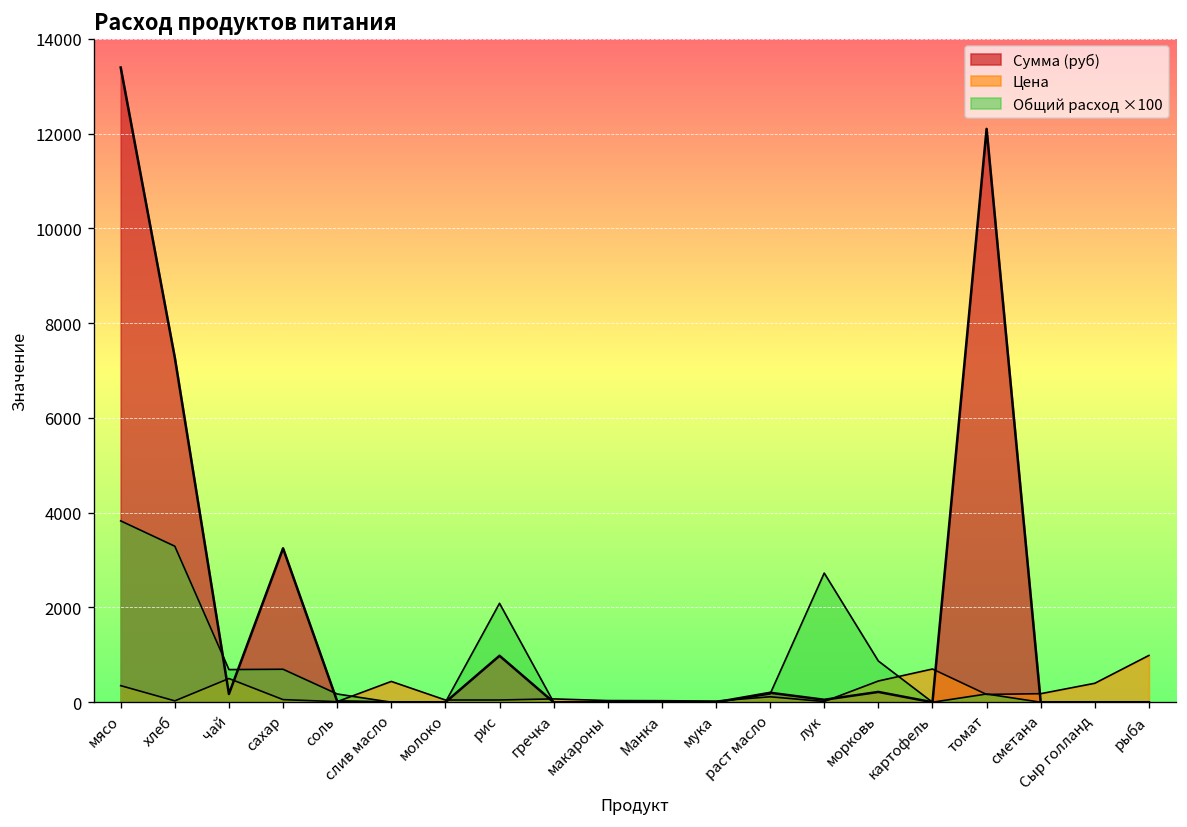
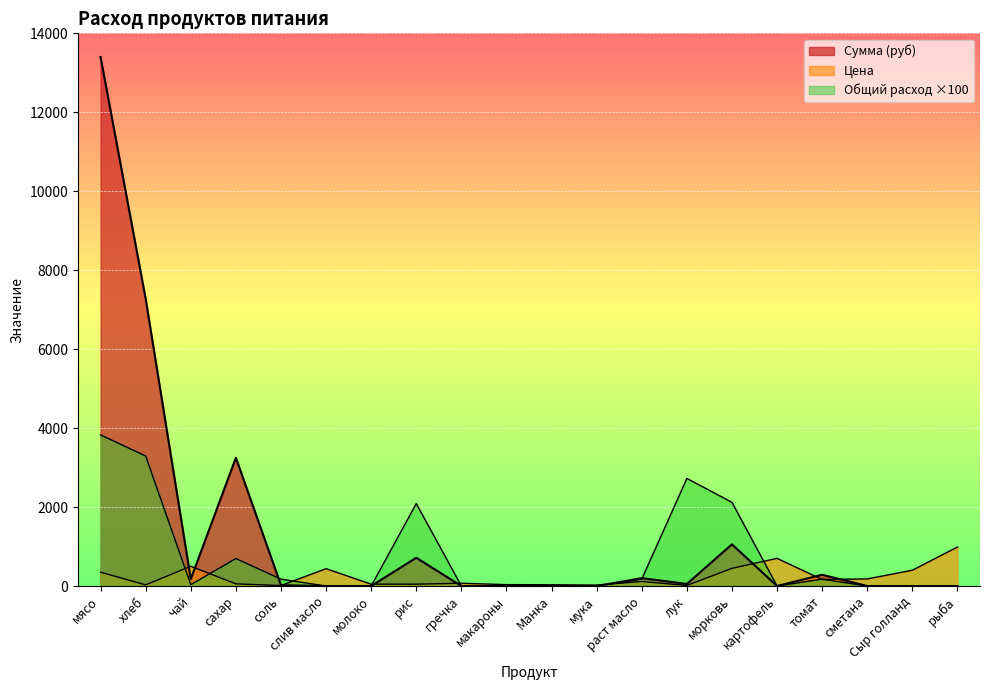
  {
    "Сумма (руб)": {
      "мясо": 13400,
      "хлеб": 7300,
      "чай": 200,
      "сахар": 3200,
-     "рис": 1000,
-     "морковь": 200,
-     "томат": 12100
+     "рис": 700,
+     "морковь": 1100,
+     "томат": 300
    },
    "Цена": {
      "мясо": 400,
      "хлеб": 0,
      "чай": 500,
      "сахар": 100,
      "слив масло": 400,
      "рис": 0,
      "гречка": 100,
      "морковь": 400,
      "картофель": 700,
      "сметана": 200,
      "Сыр голланд": 400,
      "рыба": 1000
    },
    "Общий расход ×100": {
      "мясо": 3800,
      "хлеб": 3300,
-     "чай": 700,
+     "чай": 0,
      "сахар": 700,
      "соль": 200,
      "рис": 2100,
      "лук": 2700,
-     "морковь": 900
+     "морковь": 2100
    }
  }
